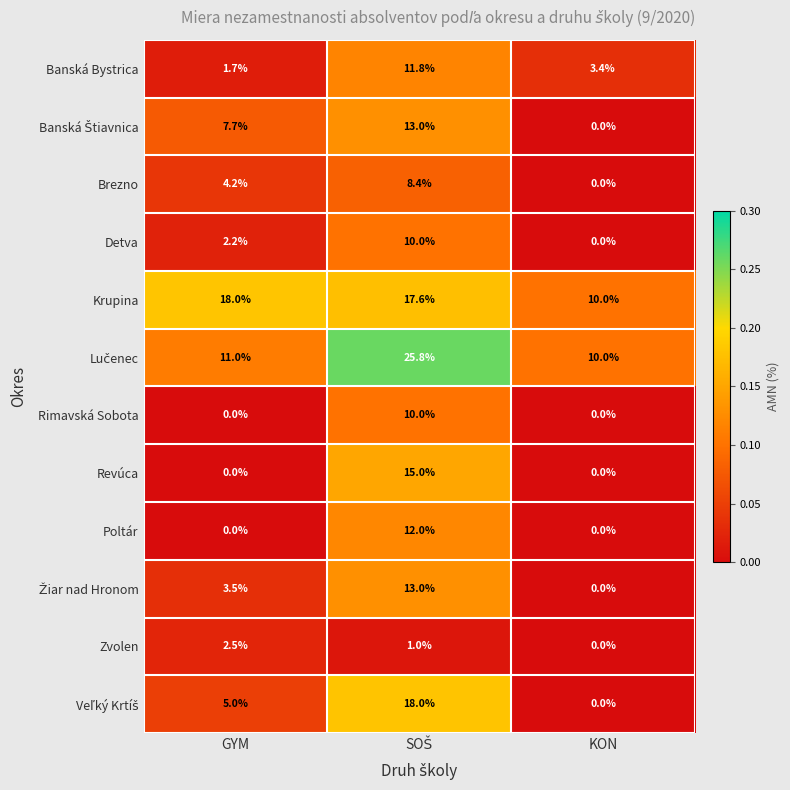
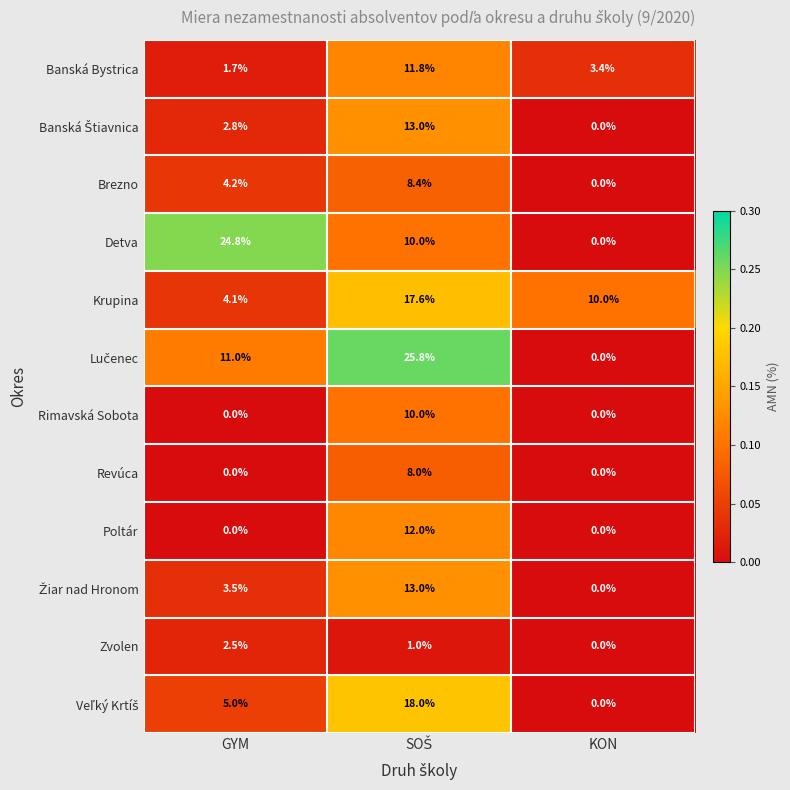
  {
    "Banská Bystrica": {
      "GYM": "1.7%",
      "SOŠ": "11.8%",
      "KON": "3.4%"
    },
    "Banská Štiavnica": {
-     "GYM": "7.7%",
+     "GYM": "2.8%",
      "SOŠ": "13.0%",
      "KON": "0.0%"
    },
    "Brezno": {
      "GYM": "4.2%",
      "SOŠ": "8.4%",
      "KON": "0.0%"
    },
    "Detva": {
-     "GYM": "2.2%",
+     "GYM": "24.8%",
      "SOŠ": "10.0%",
      "KON": "0.0%"
    },
    "Krupina": {
-     "GYM": "18.0%",
+     "GYM": "4.1%",
      "SOŠ": "17.6%",
      "KON": "10.0%"
    },
    "Lučenec": {
      "GYM": "11.0%",
      "SOŠ": "25.8%",
-     "KON": "10.0%"
+     "KON": "0.0%"
    },
    "Rimavská Sobota": {
      "GYM": "0.0%",
      "SOŠ": "10.0%",
      "KON": "0.0%"
    },
    "Revúca": {
      "GYM": "0.0%",
-     "SOŠ": "15.0%",
+     "SOŠ": "8.0%",
      "KON": "0.0%"
    },
    "Poltár": {
      "GYM": "0.0%",
      "SOŠ": "12.0%",
      "KON": "0.0%"
    },
    "Žiar nad Hronom": {
      "GYM": "3.5%",
      "SOŠ": "13.0%",
      "KON": "0.0%"
    },
    "Zvolen": {
      "GYM": "2.5%",
      "SOŠ": "1.0%",
      "KON": "0.0%"
    },
    "Veľký Krtíš": {
      "GYM": "5.0%",
      "SOŠ": "18.0%",
      "KON": "0.0%"
    }
  }
